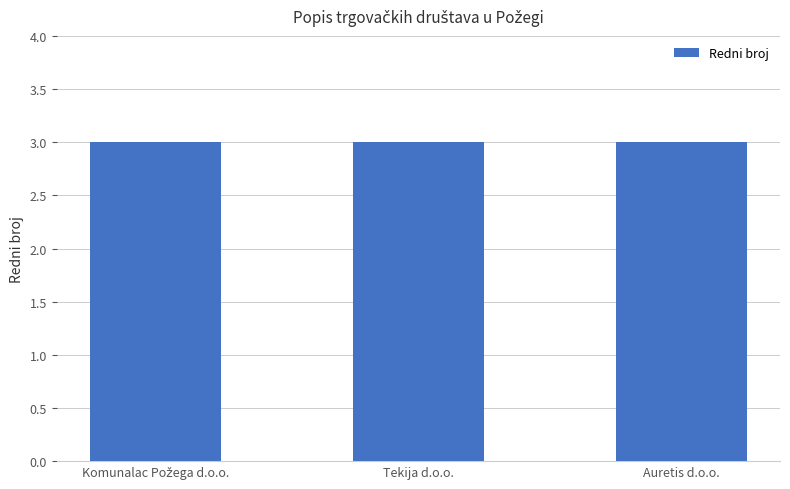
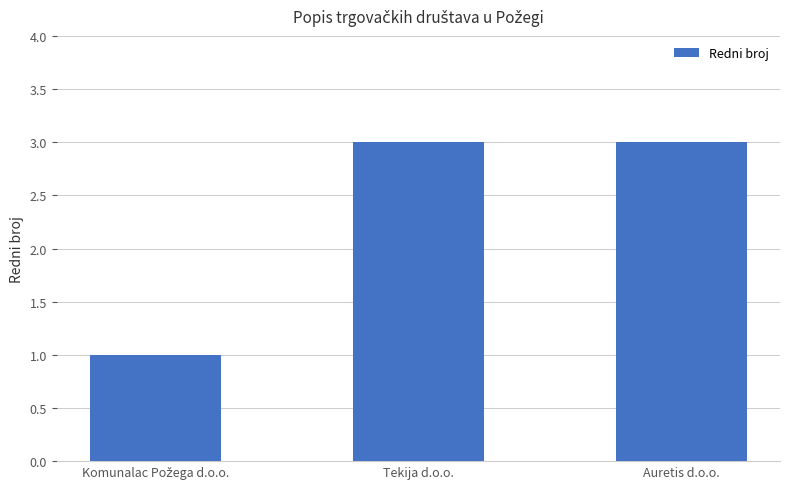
  {
-   "Komunalac Požega d.o.o.": 3,
+   "Komunalac Požega d.o.o.": 1,
    "Tekija d.o.o.": 3,
    "Auretis d.o.o.": 3
  }
